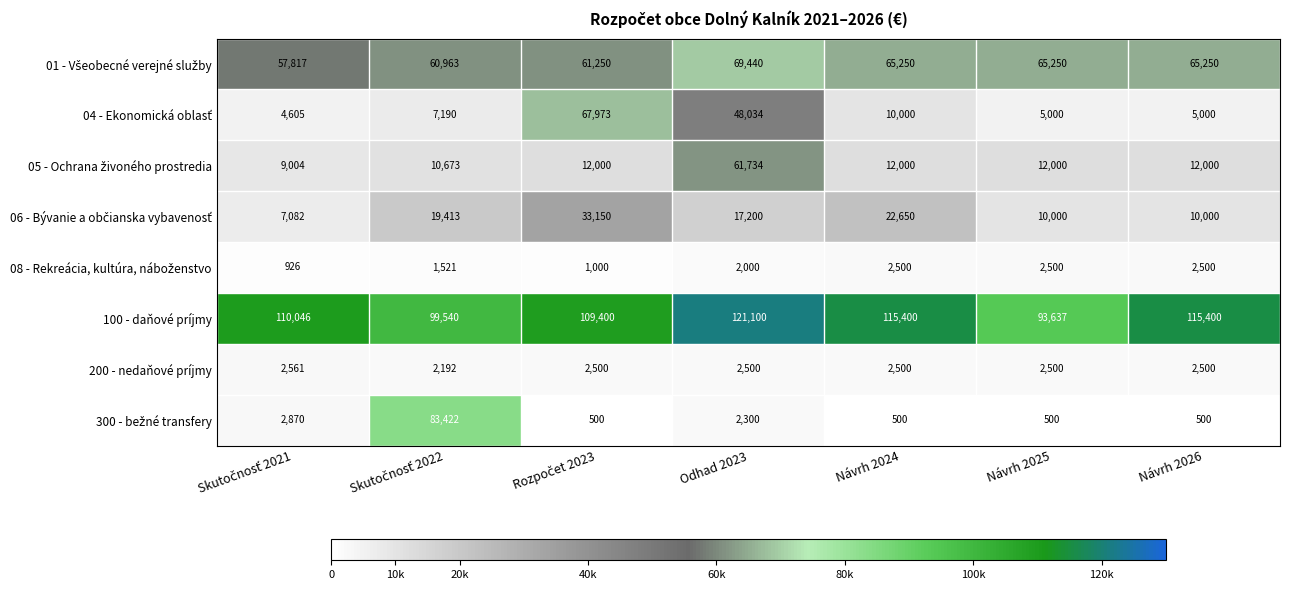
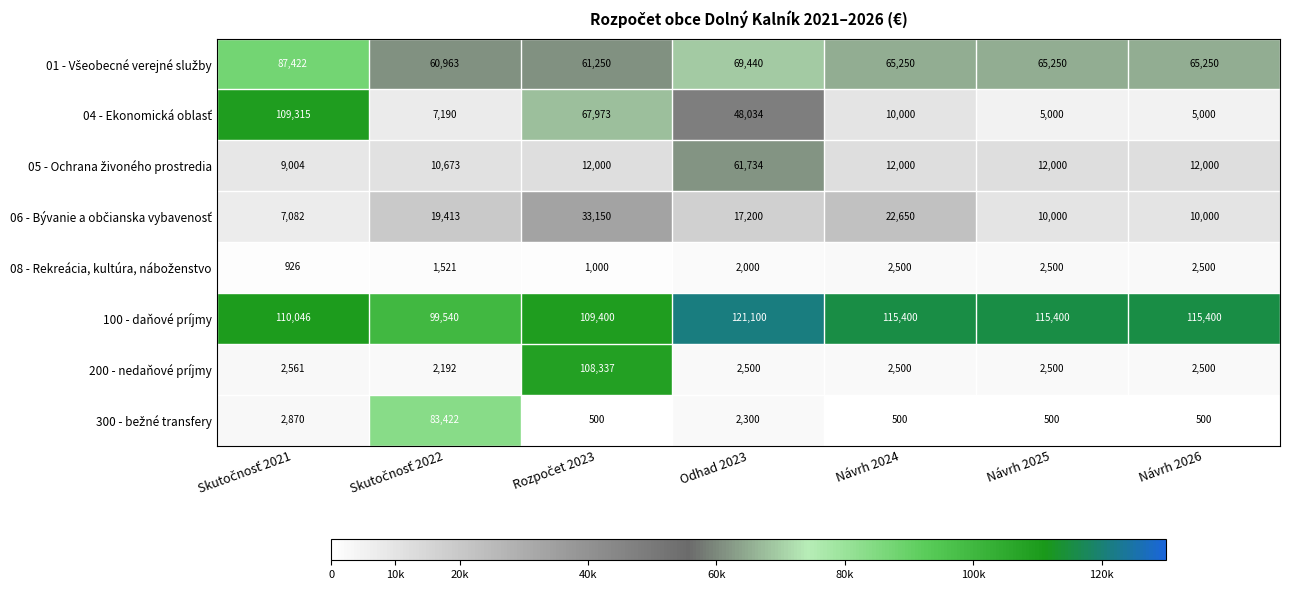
  {
    "01 - Všeobecné verejné služby": {
-     "Skutočnosť 2021": "57,817",
+     "Skutočnosť 2021": "87,422",
      "Skutočnosť 2022": "60,963",
      "Rozpočet 2023": "61,250",
      "Odhad 2023": "69,440",
      "Návrh 2024": "65,250",
      "Návrh 2025": "65,250",
      "Návrh 2026": "65,250"
    },
    "04 - Ekonomická oblasť": {
-     "Skutočnosť 2021": "4,605",
+     "Skutočnosť 2021": "109,315",
      "Skutočnosť 2022": "7,190",
      "Rozpočet 2023": "67,973",
      "Odhad 2023": "48,034",
      "Návrh 2024": "10,000",
      "Návrh 2025": "5,000",
      "Návrh 2026": "5,000"
    },
    "05 - Ochrana živoného prostredia": {
      "Skutočnosť 2021": "9,004",
      "Skutočnosť 2022": "10,673",
      "Rozpočet 2023": "12,000",
      "Odhad 2023": "61,734",
      "Návrh 2024": "12,000",
      "Návrh 2025": "12,000",
      "Návrh 2026": "12,000"
    },
    "06 - Bývanie a občianska vybavenosť": {
      "Skutočnosť 2021": "7,082",
      "Skutočnosť 2022": "19,413",
      "Rozpočet 2023": "33,150",
      "Odhad 2023": "17,200",
      "Návrh 2024": "22,650",
      "Návrh 2025": "10,000",
      "Návrh 2026": "10,000"
    },
    "08 - Rekreácia, kultúra, náboženstvo": {
      "Skutočnosť 2021": "926",
      "Skutočnosť 2022": "1,521",
      "Rozpočet 2023": "1,000",
      "Odhad 2023": "2,000",
      "Návrh 2024": "2,500",
      "Návrh 2025": "2,500",
      "Návrh 2026": "2,500"
    },
    "100 - daňové príjmy": {
      "Skutočnosť 2021": "110,046",
      "Skutočnosť 2022": "99,540",
      "Rozpočet 2023": "109,400",
      "Odhad 2023": "121,100",
      "Návrh 2024": "115,400",
-     "Návrh 2025": "93,637",
+     "Návrh 2025": "115,400",
      "Návrh 2026": "115,400"
    },
    "200 - nedaňové príjmy": {
      "Skutočnosť 2021": "2,561",
      "Skutočnosť 2022": "2,192",
-     "Rozpočet 2023": "2,500",
+     "Rozpočet 2023": "108,337",
      "Odhad 2023": "2,500",
      "Návrh 2024": "2,500",
      "Návrh 2025": "2,500",
      "Návrh 2026": "2,500"
    },
    "300 - bežné transfery": {
      "Skutočnosť 2021": "2,870",
      "Skutočnosť 2022": "83,422",
      "Rozpočet 2023": "500",
      "Odhad 2023": "2,300",
      "Návrh 2024": "500",
      "Návrh 2025": "500",
      "Návrh 2026": "500"
    }
  }
